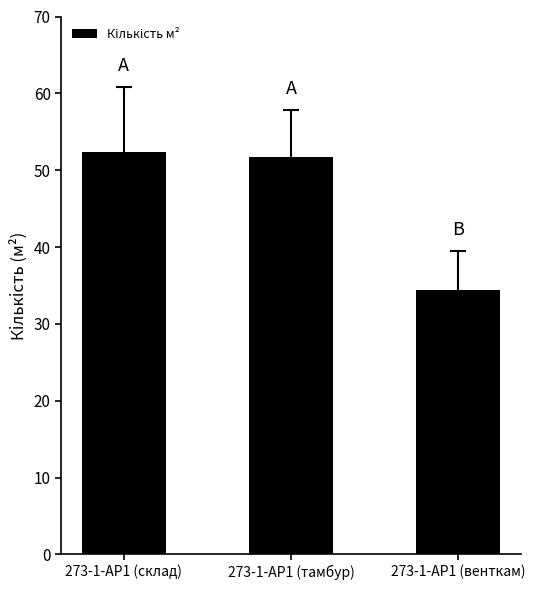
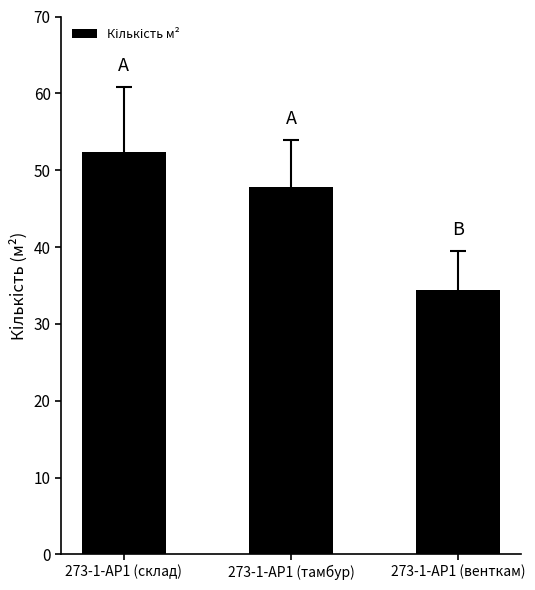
  {
    "Кількість м²": {
      "273-1-АР1 (склад)": 52,
-     "273-1-АР1 (тамбур)": 52,
+     "273-1-АР1 (тамбур)": 48,
      "273-1-АР1 (венткам)": 34
    }
  }
